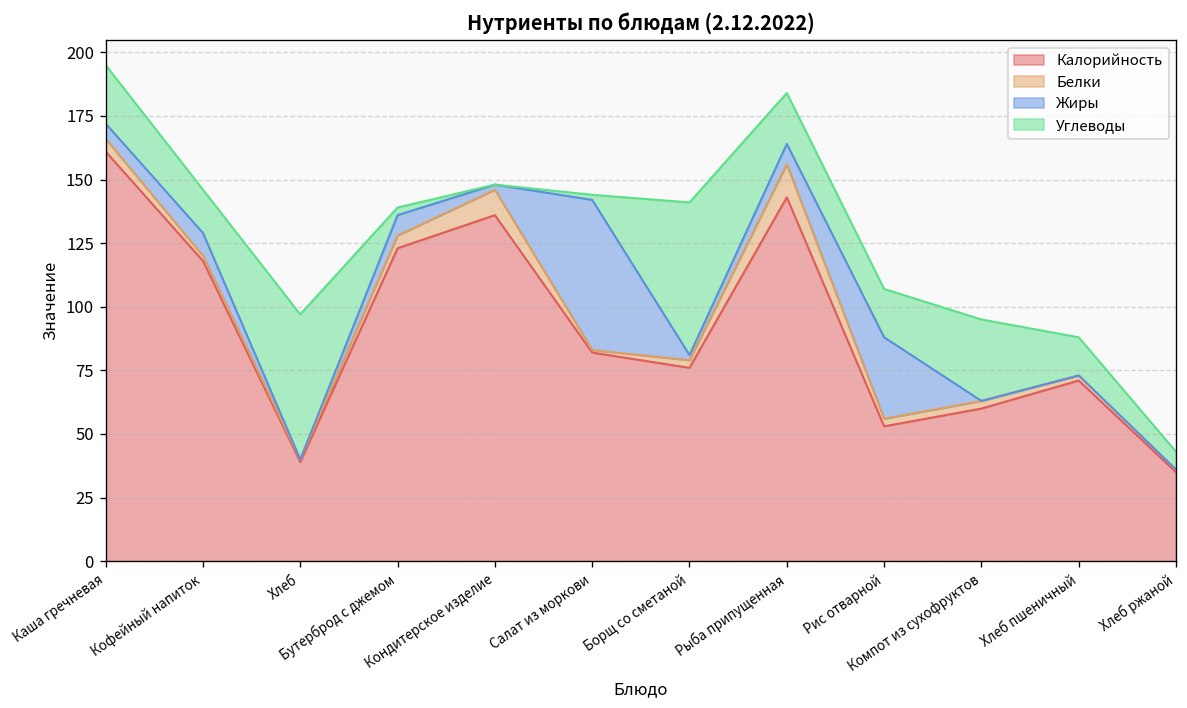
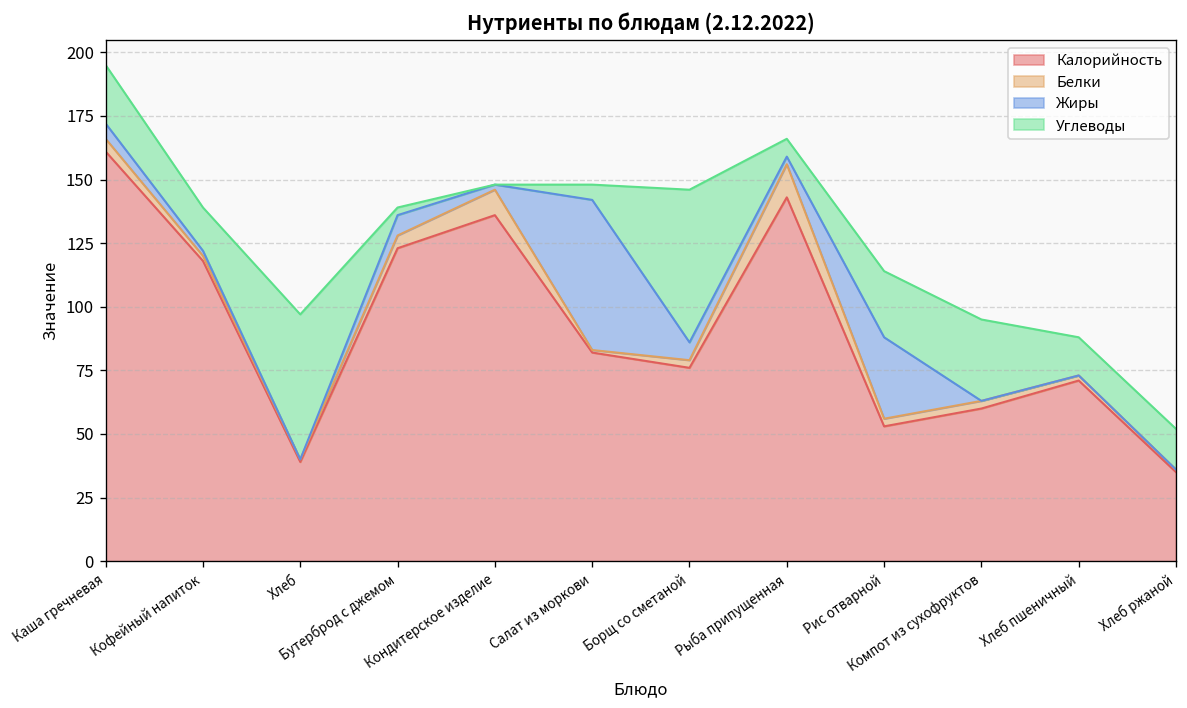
  {
    "Жиры": {
      "Каша гречневая": 6,
-     "Кофейный напиток": 9,
+     "Кофейный напиток": 2,
      "Бутерброд с джемом": 8,
      "Салат из моркови": 59,
-     "Борщ со сметаной": 2,
-     "Рыба припущенная": 8,
+     "Борщ со сметаной": 7,
+     "Рыба припущенная": 3,
      "Рис отварной": 32
    },
    "Углеводы": {
      "Каша гречневая": 23,
      "Кофейный напиток": 17,
      "Хлеб": 57,
      "Бутерброд с джемом": 3,
-     "Салат из моркови": 2,
+     "Салат из моркови": 6,
      "Борщ со сметаной": 60,
-     "Рыба припущенная": 20,
-     "Рис отварной": 19,
+     "Рыба припущенная": 7,
+     "Рис отварной": 26,
      "Компот из сухофруктов": 32,
      "Хлеб пшеничный": 15,
-     "Хлеб ржаной": 7
+     "Хлеб ржаной": 16
    }
  }
